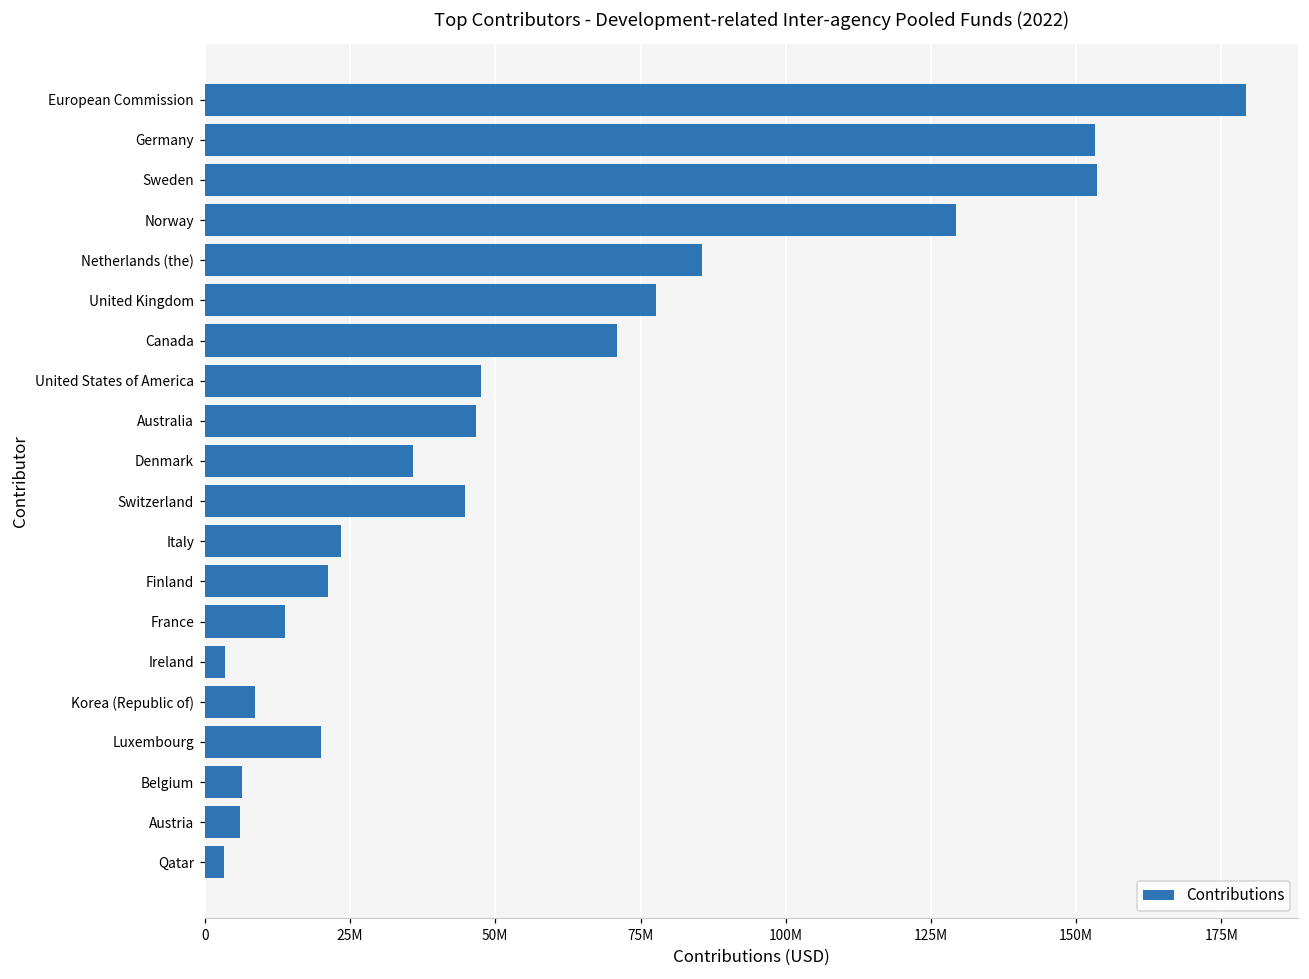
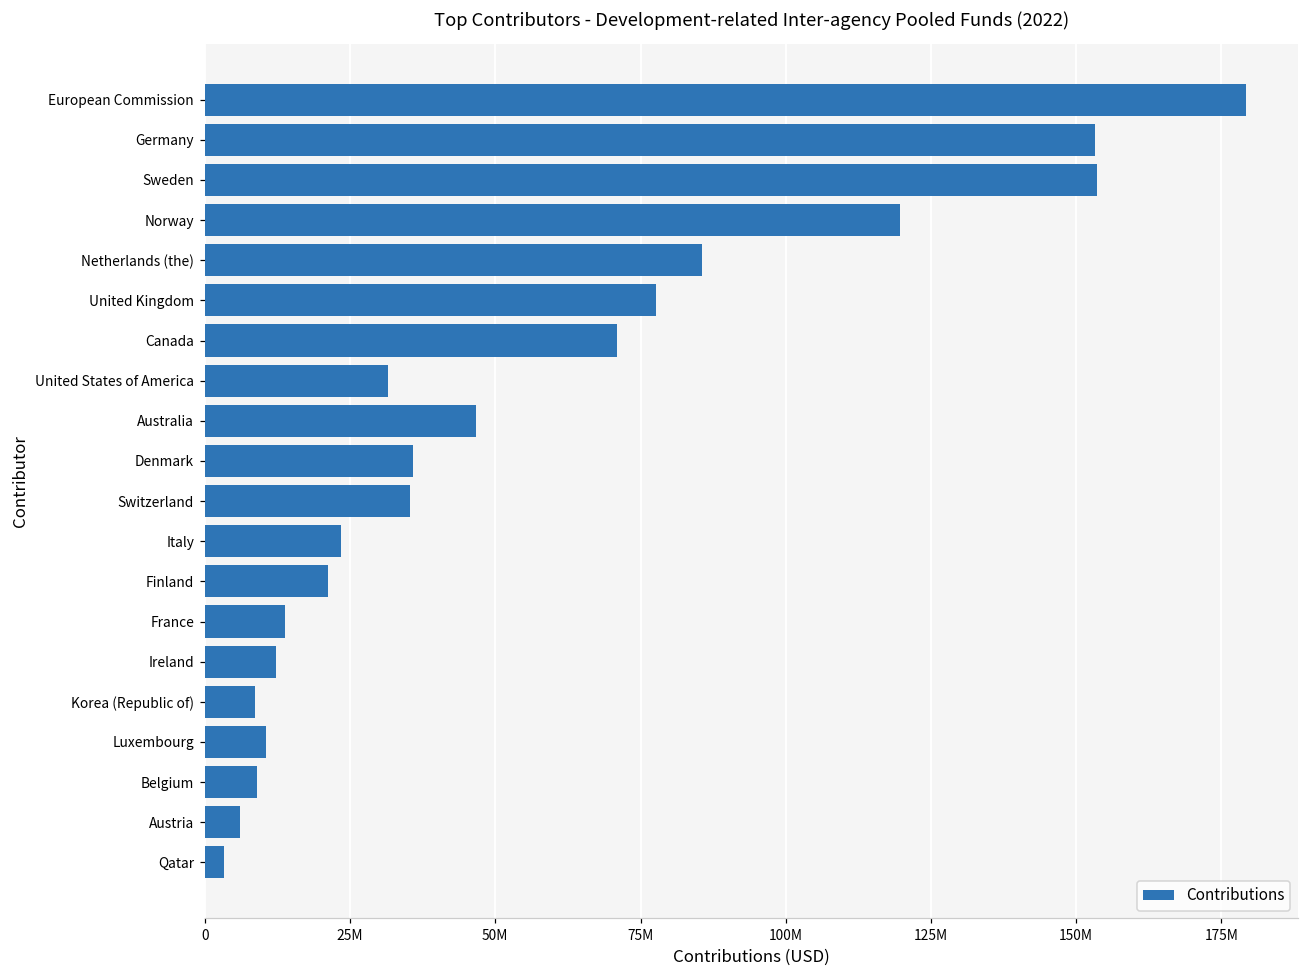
  {
    "European Commission": 179000000,
    "Germany": 153000000,
    "Sweden": 154000000,
-   "Norway": 129000000,
+   "Norway": 120000000,
    "Netherlands (the)": 86000000,
    "United Kingdom": 78000000,
    "Canada": 71000000,
-   "United States of America": 48000000,
+   "United States of America": 32000000,
    "Australia": 47000000,
    "Denmark": 36000000,
-   "Switzerland": 45000000,
+   "Switzerland": 35000000,
    "Italy": 23000000,
    "Finland": 21000000,
    "France": 14000000,
-   "Ireland": 4000000,
+   "Ireland": 12000000,
    "Korea (Republic of)": 9000000,
-   "Luxembourg": 20000000,
-   "Belgium": 6000000,
+   "Luxembourg": 10000000,
+   "Belgium": 9000000,
    "Austria": 6000000,
    "Qatar": 3000000
  }
